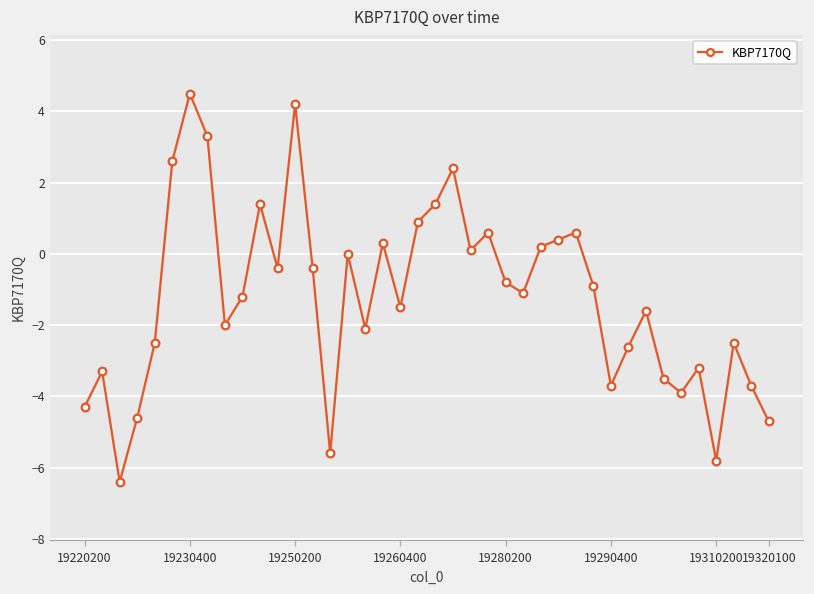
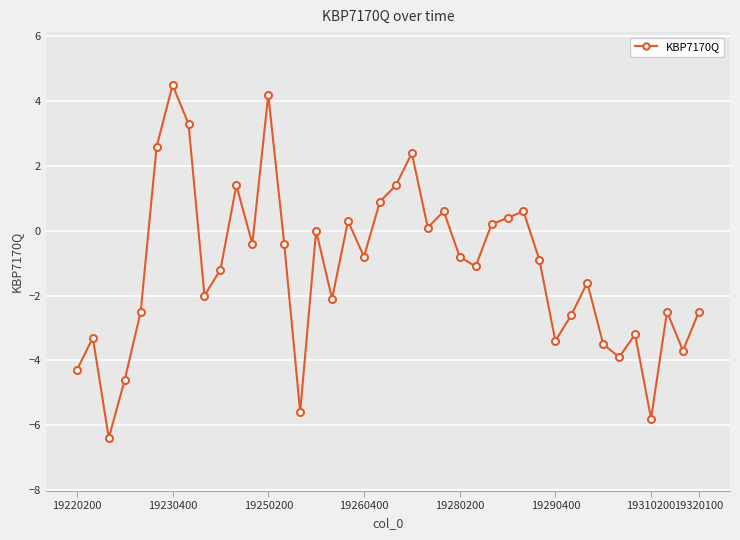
  {
    "19220200": -4.3,
    "19230400": 4.5,
    "19250200": 4.2,
-   "19260400": -1.5,
+   "19260400": -0.8,
    "19280200": -0.8,
-   "19290400": -3.7,
+   "19290400": -3.4,
    "19310200": -5.8,
-   "19320100": -4.7
+   "19320100": -2.5
  }
